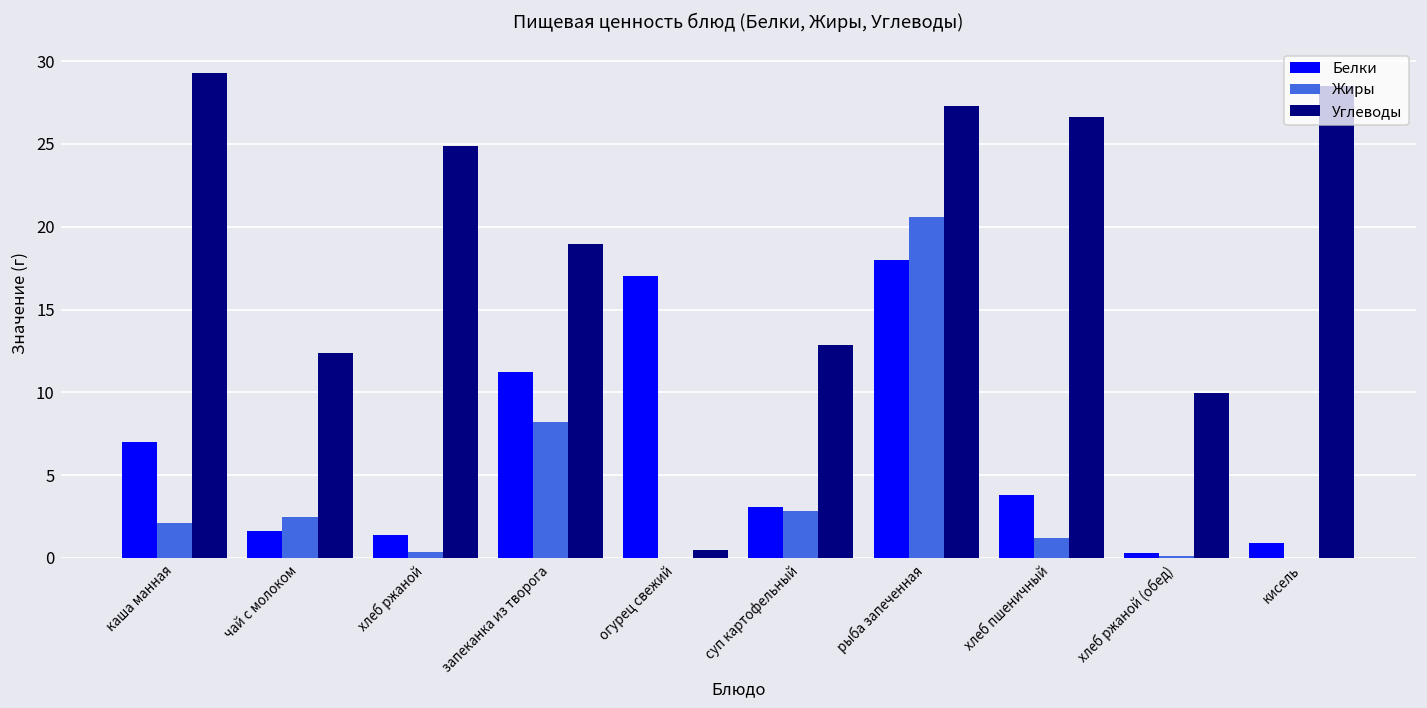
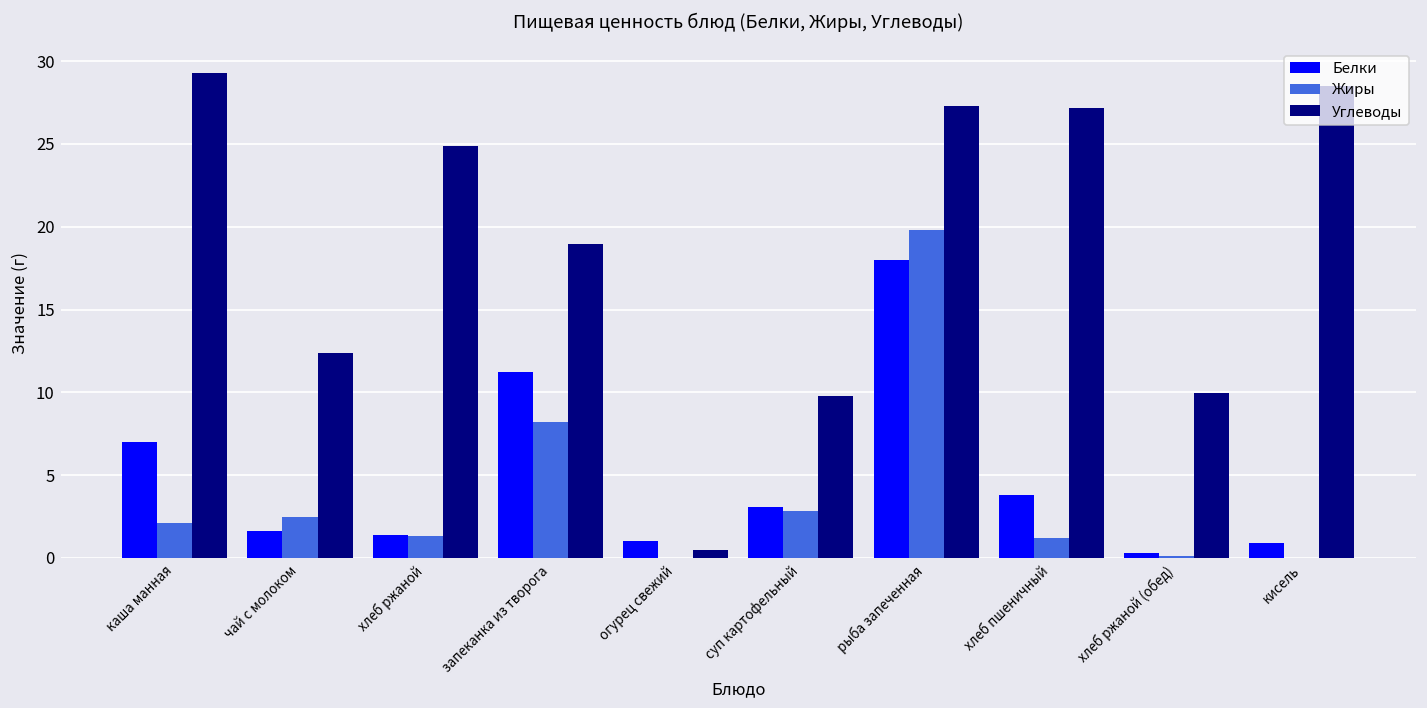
  {
    "Белки": {
      "каша манная": 7,
      "чай с молоком": 1.6,
      "хлеб ржаной": 1.4,
      "запеканка из творога": 11.2,
-     "огурец свежий": 17,
+     "огурец свежий": 1,
      "суп картофельный": 3,
      "рыба запеченная": 18,
      "хлеб пшеничный": 3.8,
      "хлеб ржаной (обед)": 0.3,
      "кисель": 1
    },
    "Жиры": {
      "каша манная": 2.1,
      "чай с молоком": 2.5,
-     "хлеб ржаной": 0.4,
+     "хлеб ржаной": 1.3,
      "запеканка из творога": 8.2,
      "огурец свежий": 0.0,
      "суп картофельный": 2.8,
-     "рыба запеченная": 20.6,
+     "рыба запеченная": 19.8,
      "хлеб пшеничный": 1.2,
      "кисель": 0.0
    },
    "Углеводы": {
      "каша манная": 29.3,
      "чай с молоком": 12.4,
      "хлеб ржаной": 24.9,
      "запеканка из творога": 19.0,
      "огурец свежий": 0.5,
-     "суп картофельный": 12.9,
+     "суп картофельный": 9.8,
      "рыба запеченная": 27.3,
-     "хлеб пшеничный": 26.6,
+     "хлеб пшеничный": 27.2,
      "хлеб ржаной (обед)": 10.0
    }
  }
